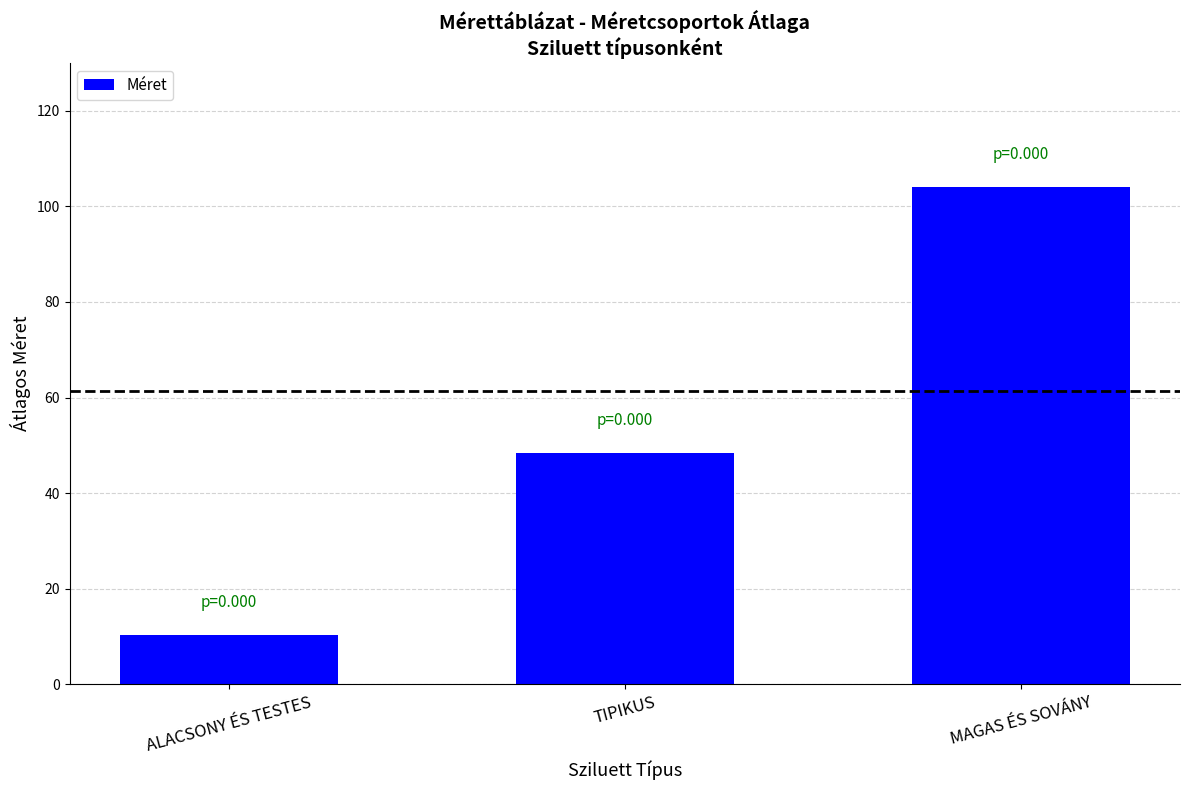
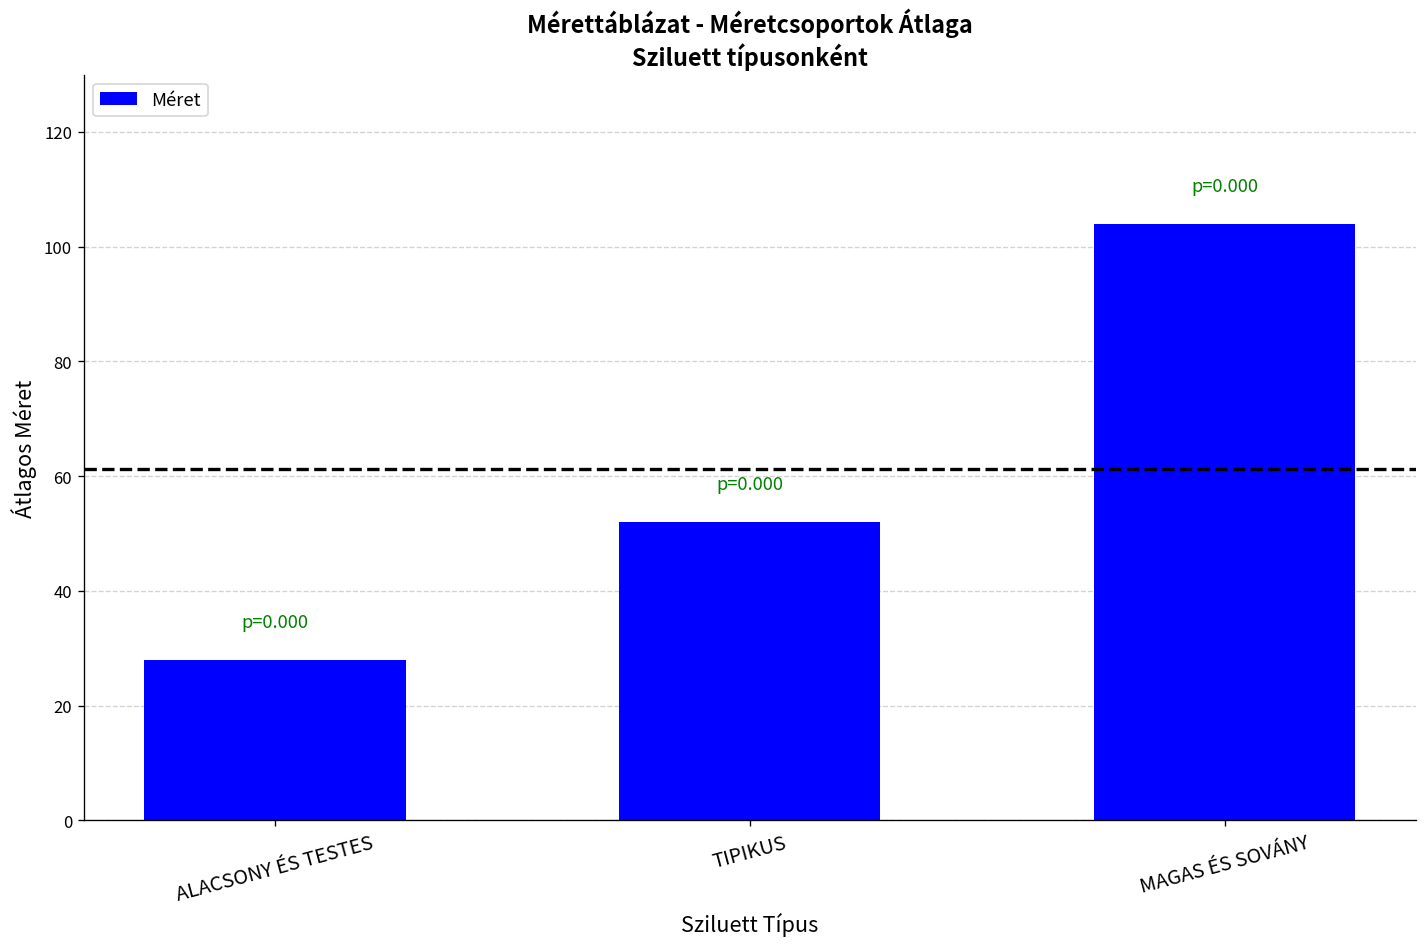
  {
-   "ALACSONY ÉS TESTES": 10,
-   "TIPIKUS": 48
+   "ALACSONY ÉS TESTES": 28,
+   "TIPIKUS": 52
  }
